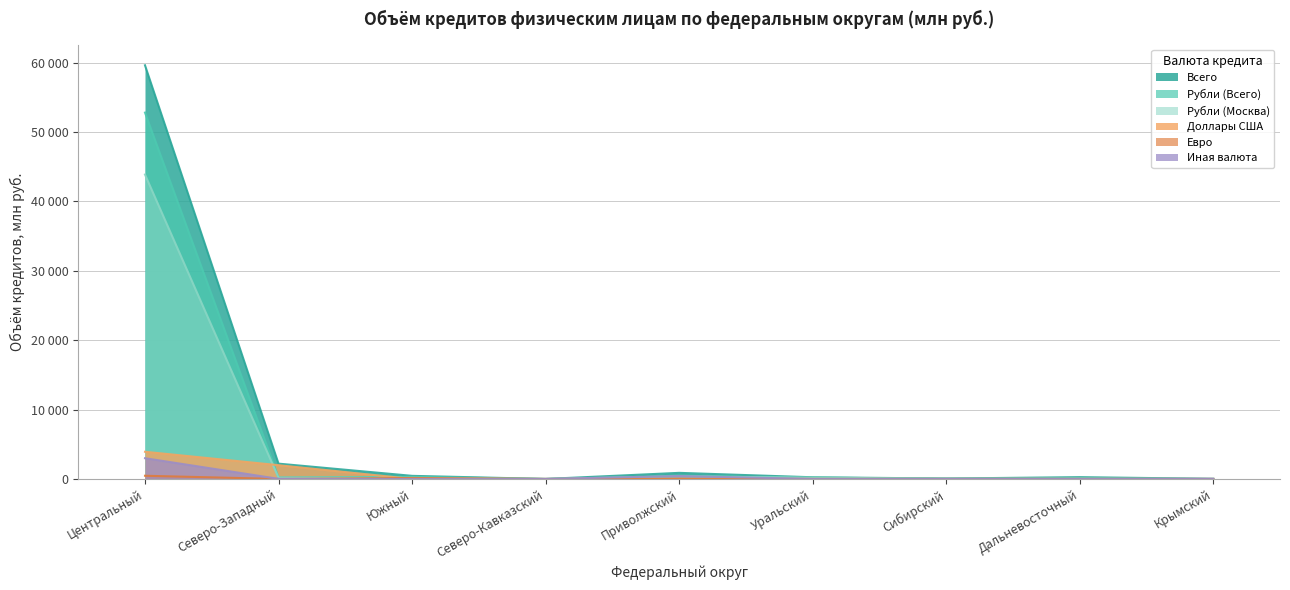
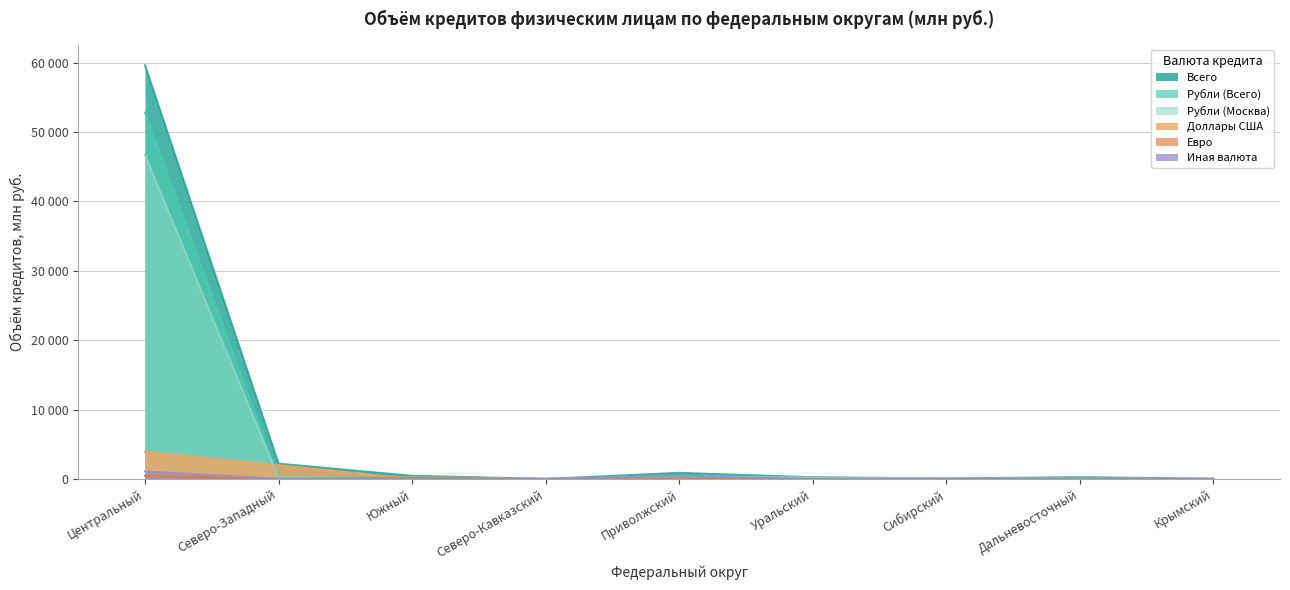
  {
    "Рубли (Москва)": {
-     "Центральный": 44000
+     "Центральный": 47000
    },
    "Иная валюта": {
-     "Центральный": 3000
+     "Центральный": 1000
    }
  }
